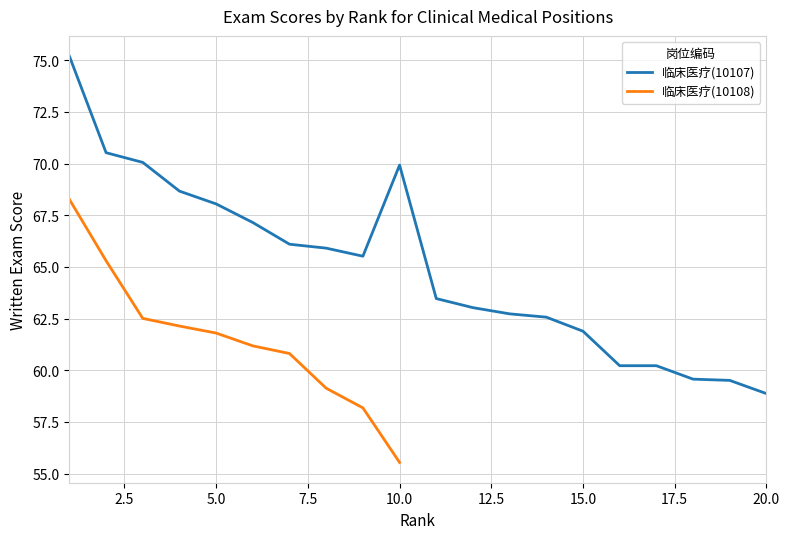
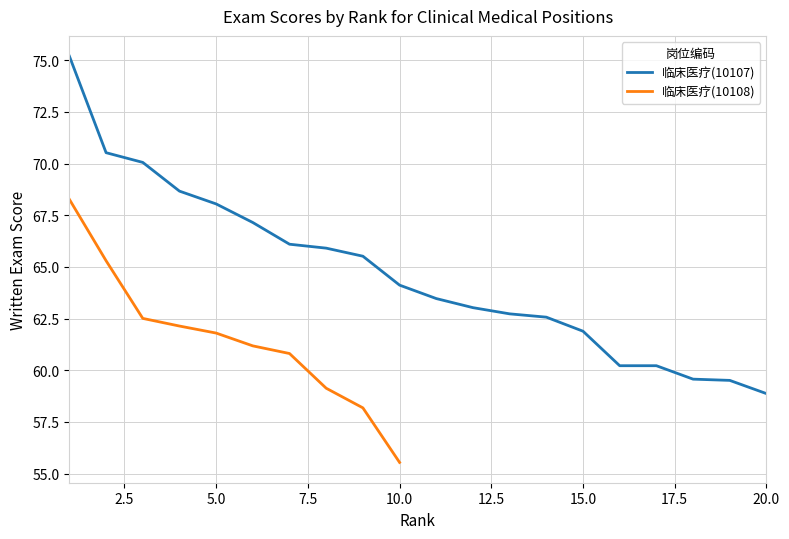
  {
    "临床医疗(10107)": {
      "5.0": 68.1,
-     "10.0": 69.9,
+     "10.0": 64.1,
      "15.0": 61.9,
      "20.0": 58.9
    },
    "临床医疗(10108)": {
      "5.0": 61.8,
      "10.0": 55.5
    }
  }
